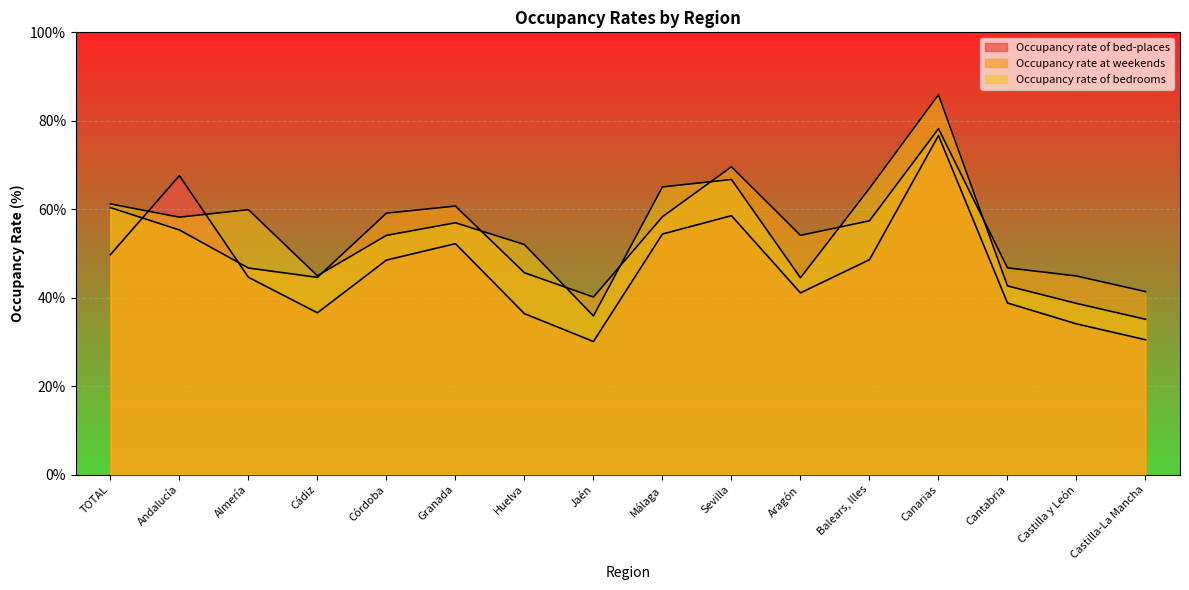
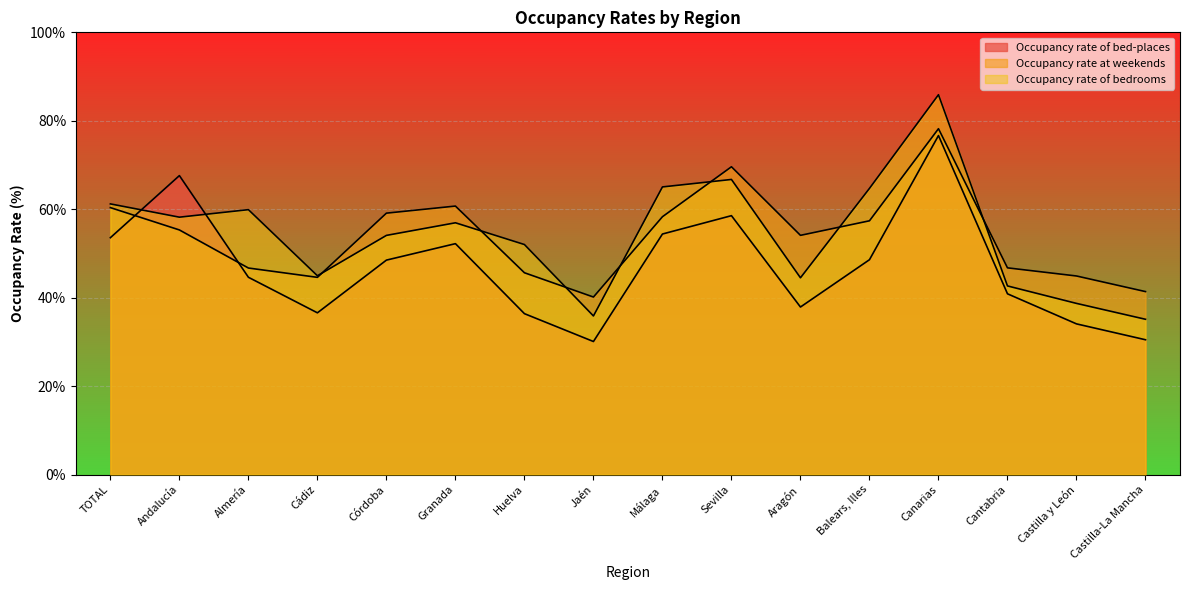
  {
    "Occupancy rate of bed-places": {
-     "TOTAL": "50%",
+     "TOTAL": "54%",
      "Andalucía": "68%",
      "Almería": "45%",
      "Cádiz": "37%",
      "Córdoba": "48%",
      "Granada": "52%",
      "Huelva": "36%",
      "Jaén": "30%",
      "Málaga": "54%",
      "Sevilla": "59%",
-     "Aragón": "41%",
+     "Aragón": "38%",
      "Balears, Illes": "49%",
      "Canarias": "77%",
-     "Cantabria": "39%",
+     "Cantabria": "41%",
      "Castilla y León": "34%",
      "Castilla-La Mancha": "30%"
    }
  }
